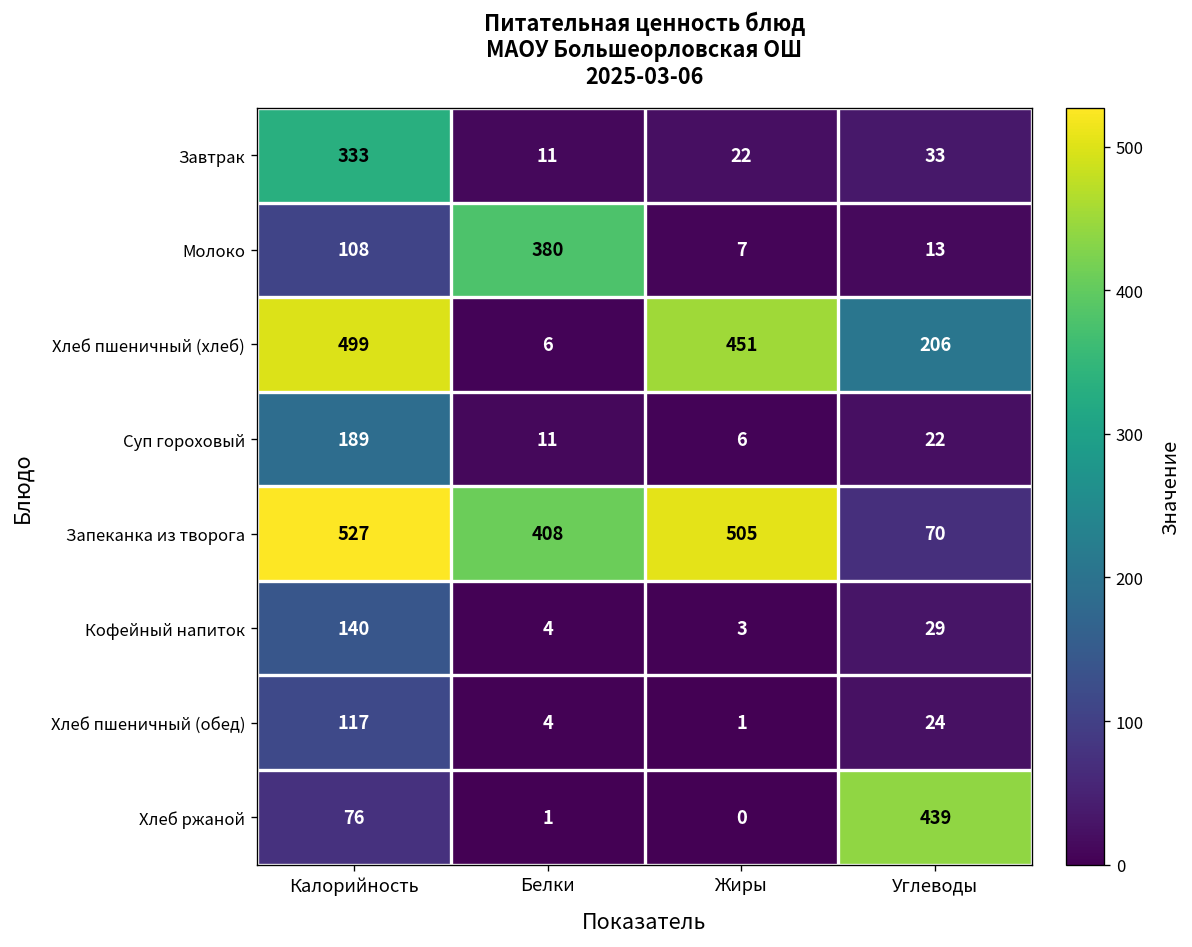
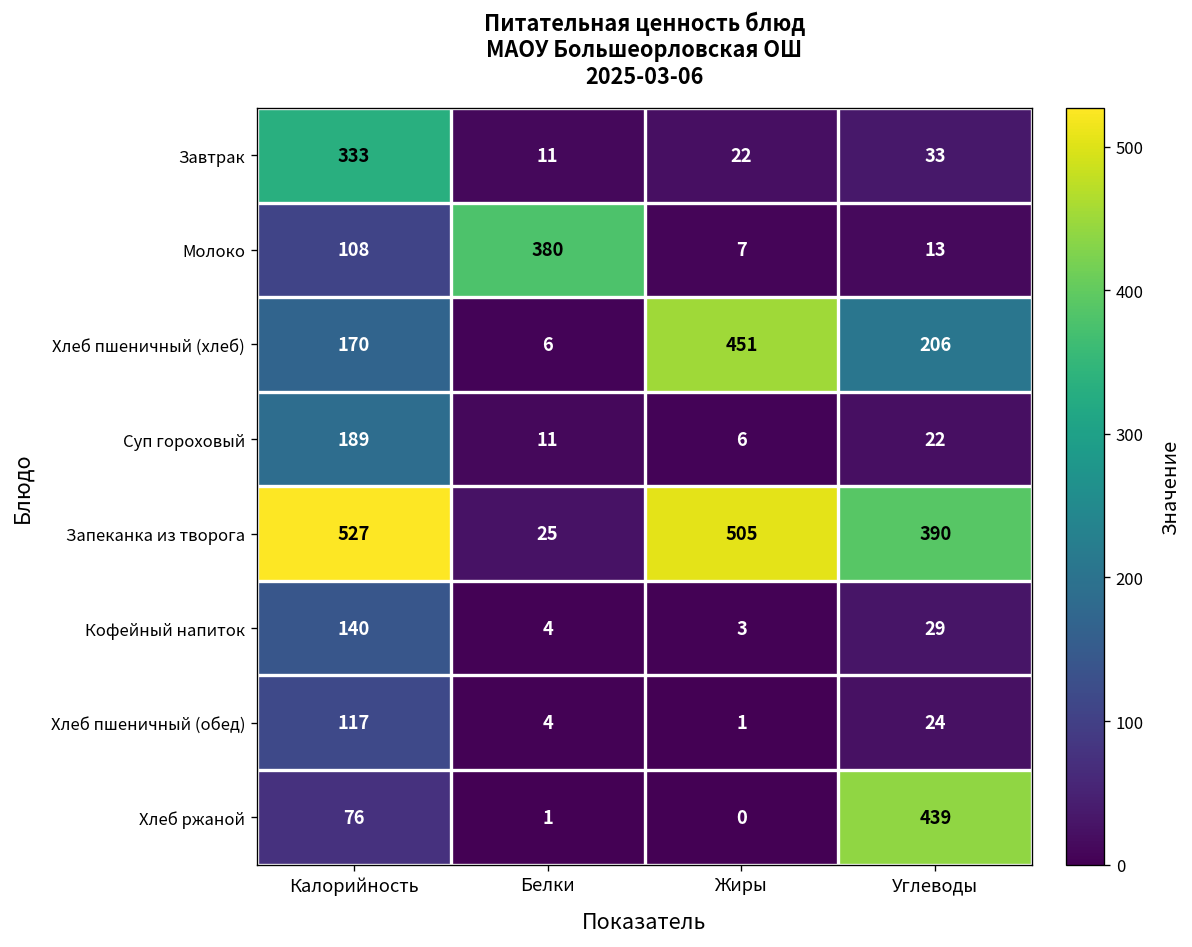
  {
    "Завтрак": {
      "Калорийность": 333,
      "Белки": 11,
      "Жиры": 22,
      "Углеводы": 33
    },
    "Молоко": {
      "Калорийность": 108,
      "Белки": 380,
      "Жиры": 7,
      "Углеводы": 13
    },
    "Хлеб пшеничный (хлеб)": {
-     "Калорийность": 499,
+     "Калорийность": 170,
      "Белки": 6,
      "Жиры": 451,
      "Углеводы": 206
    },
    "Суп гороховый": {
      "Калорийность": 189,
      "Белки": 11,
      "Жиры": 6,
      "Углеводы": 22
    },
    "Запеканка из творога": {
      "Калорийность": 527,
-     "Белки": 408,
+     "Белки": 25,
      "Жиры": 505,
-     "Углеводы": 70
+     "Углеводы": 390
    },
    "Кофейный напиток": {
      "Калорийность": 140,
      "Белки": 4,
      "Жиры": 3,
      "Углеводы": 29
    },
    "Хлеб пшеничный (обед)": {
      "Калорийность": 117,
      "Белки": 4,
      "Жиры": 1,
      "Углеводы": 24
    },
    "Хлеб ржаной": {
      "Калорийность": 76,
      "Белки": 1,
      "Жиры": 0,
      "Углеводы": 439
    }
  }
